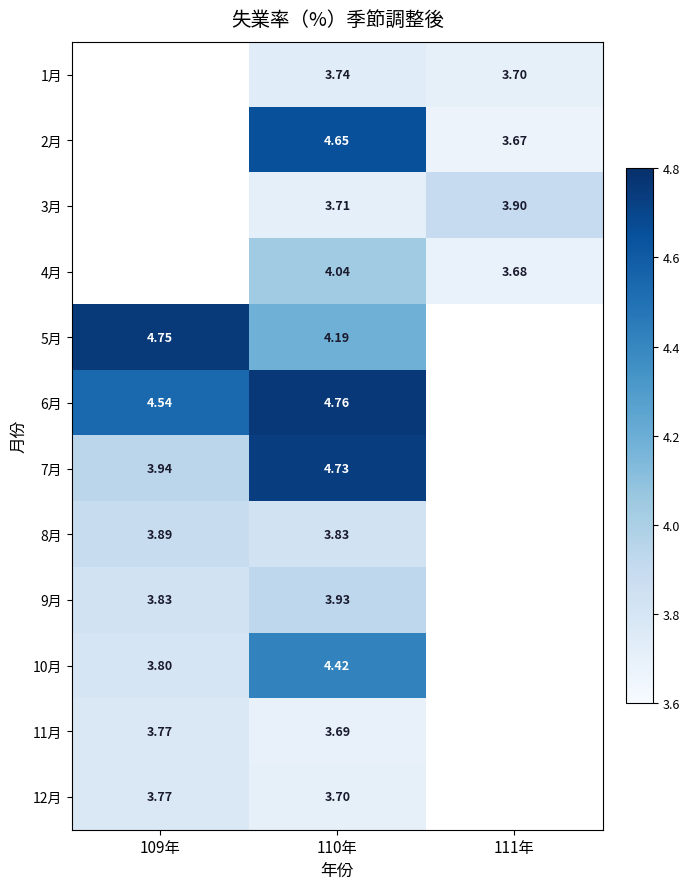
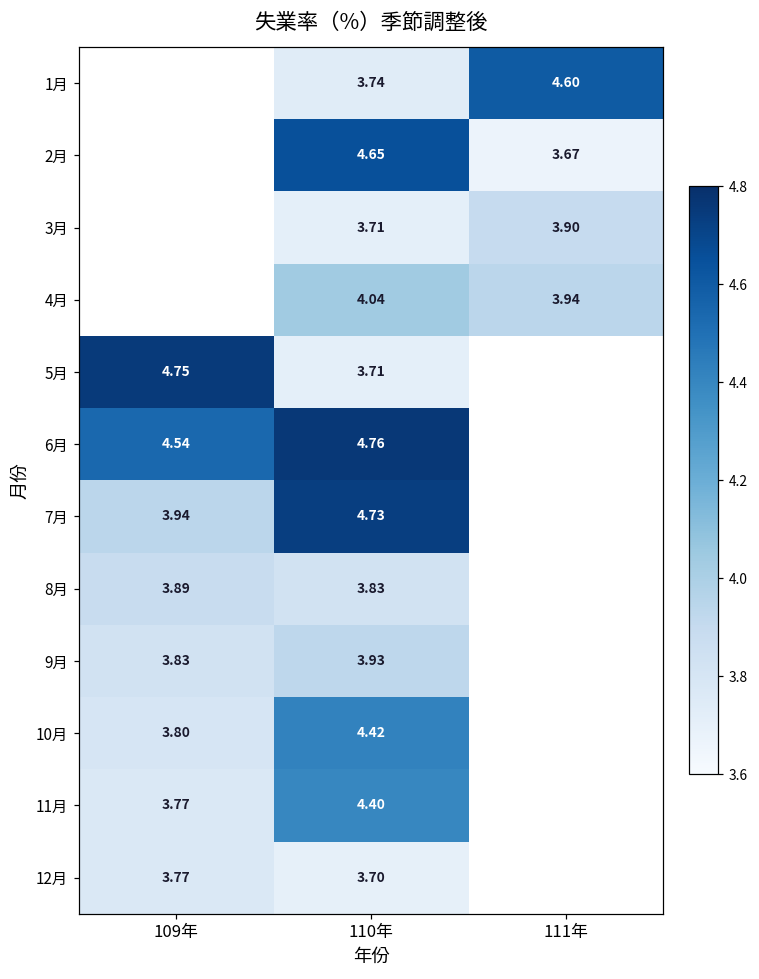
  {
    "1月": {
      "110年": 3.74,
-     "111年": 3.70
+     "111年": 4.60
    },
    "2月": {
      "110年": 4.65,
      "111年": 3.67
    },
    "3月": {
      "110年": 3.71,
      "111年": 3.90
    },
    "4月": {
      "110年": 4.04,
-     "111年": 3.68
+     "111年": 3.94
    },
    "5月": {
      "109年": 4.75,
-     "110年": 4.19
+     "110年": 3.71
    },
    "6月": {
      "109年": 4.54,
      "110年": 4.76
    },
    "7月": {
      "109年": 3.94,
      "110年": 4.73
    },
    "8月": {
      "109年": 3.89,
      "110年": 3.83
    },
    "9月": {
      "109年": 3.83,
      "110年": 3.93
    },
    "10月": {
      "109年": 3.80,
      "110年": 4.42
    },
    "11月": {
      "109年": 3.77,
-     "110年": 3.69
+     "110年": 4.40
    },
    "12月": {
      "109年": 3.77,
      "110年": 3.70
    }
  }
